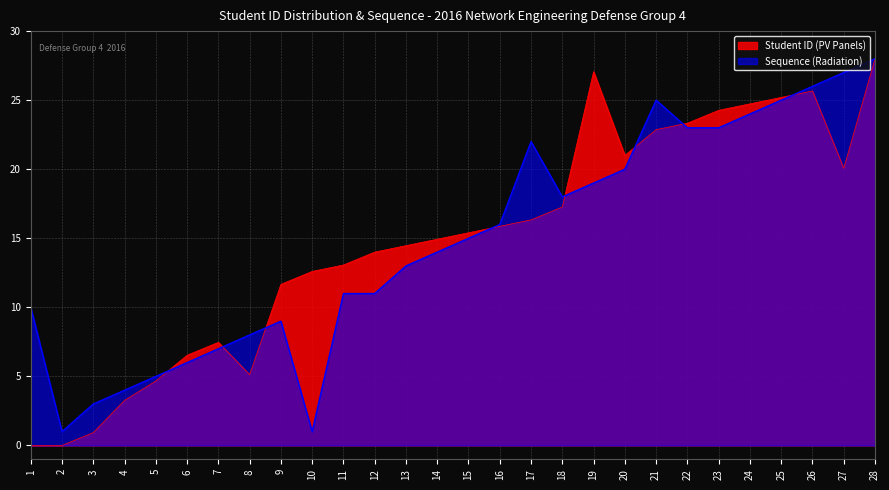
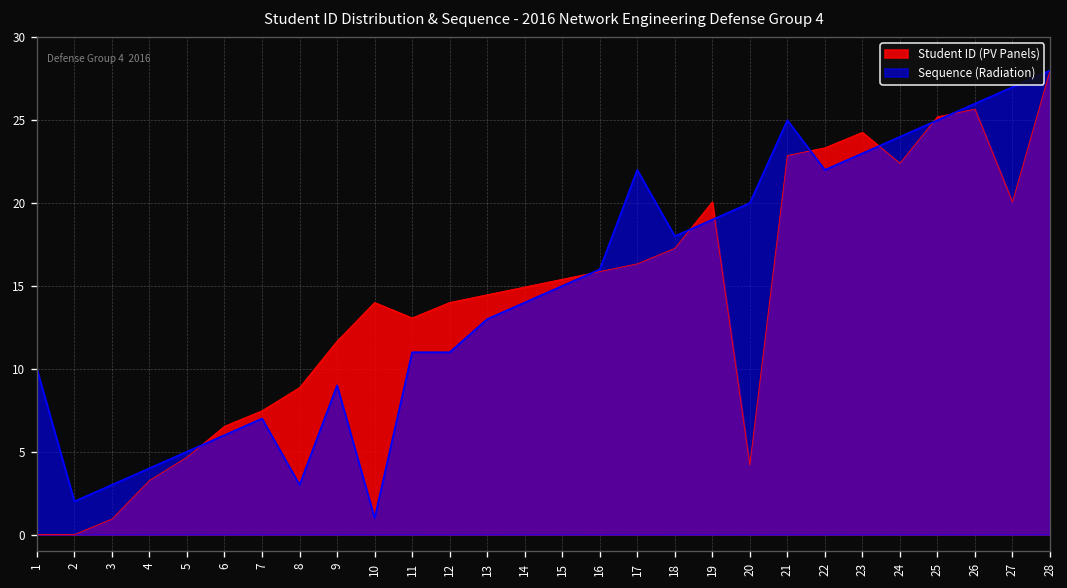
  {
    "Student ID (PV Panels)": {
      "1": 0.0,
      "2": 0.0,
      "3": 0.9,
      "4": 3.3,
      "5": 4.7,
      "6": 6.5,
      "7": 7.5,
-     "8": 5.1,
+     "8": 8.9,
      "9": 11.7,
-     "10": 12.6,
+     "10": 14.0,
      "11": 13.1,
      "12": 14.0,
      "13": 14.5,
      "14": 14.9,
      "15": 15.4,
      "17": 16.3,
      "18": 17.3,
-     "19": 27.1,
-     "20": 21.0,
+     "19": 20.1,
+     "20": 4.2,
      "21": 22.9,
      "22": 23.3,
      "23": 24.3,
-     "24": 24.7,
+     "24": 22.4,
      "25": 25.2,
      "26": 25.7,
      "27": 20.1
    },
    "Sequence (Radiation)": {
      "1": 10,
-     "2": 1,
+     "2": 2,
      "3": 3,
      "4": 4,
      "5": 5,
      "6": 6,
      "7": 7,
-     "8": 8,
+     "8": 3,
      "9": 9,
      "10": 1,
      "11": 11,
      "12": 11,
      "13": 13,
      "14": 14,
      "15": 15,
      "17": 22,
      "18": 18,
      "19": 19,
      "20": 20,
      "21": 25,
-     "22": 23,
+     "22": 22,
      "23": 23,
      "24": 24,
      "25": 25,
      "26": 26,
      "27": 27
    }
  }
